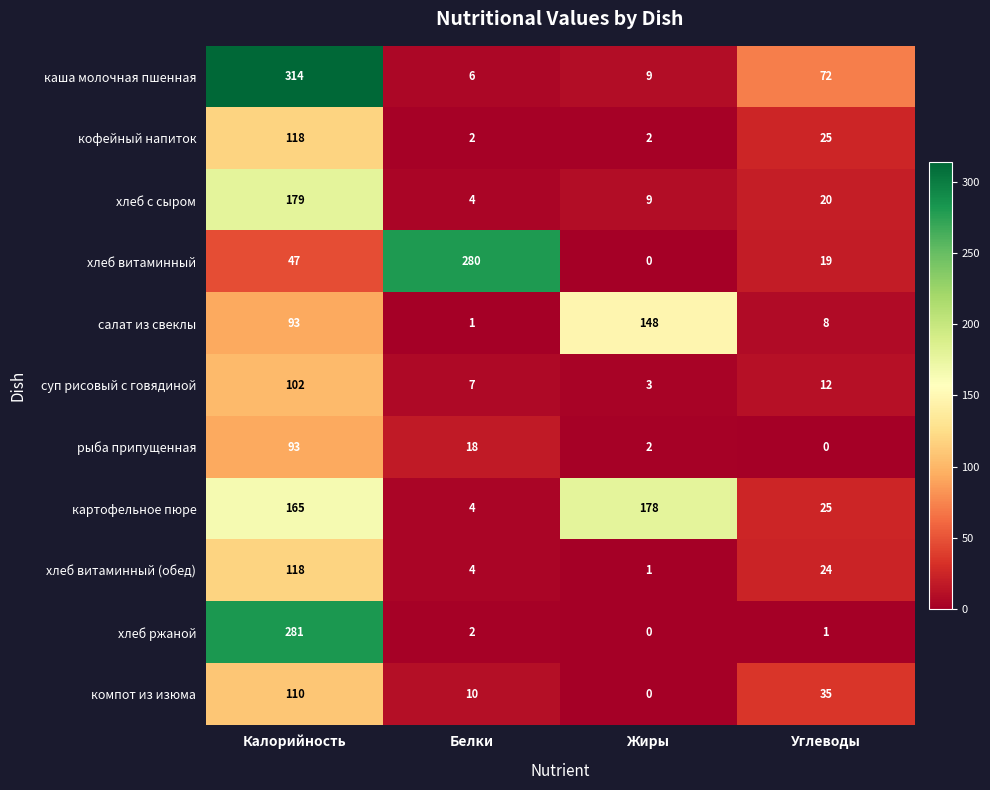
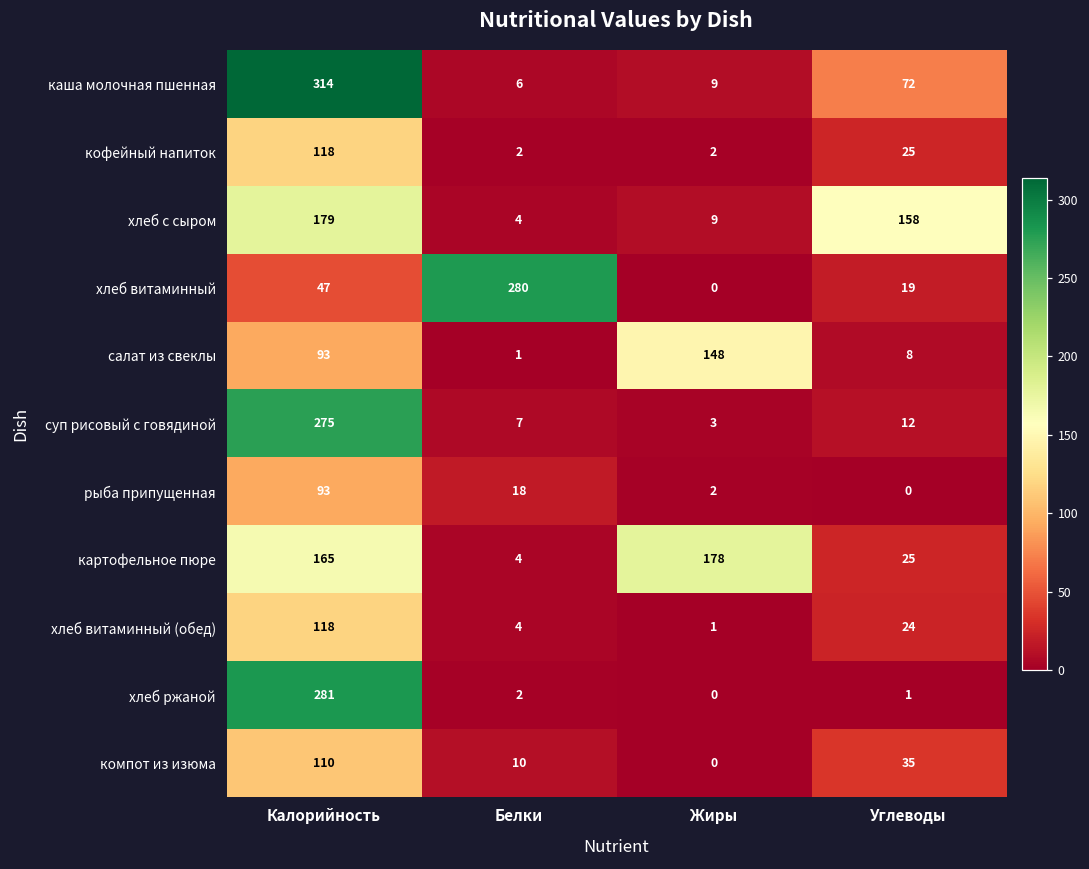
  {
    "каша молочная пшенная": {
      "Калорийность": 314,
      "Белки": 6,
      "Жиры": 9,
      "Углеводы": 72
    },
    "кофейный напиток": {
      "Калорийность": 118,
      "Белки": 2,
      "Жиры": 2,
      "Углеводы": 25
    },
    "хлеб с сыром": {
      "Калорийность": 179,
      "Белки": 4,
      "Жиры": 9,
-     "Углеводы": 20
+     "Углеводы": 158
    },
    "хлеб витаминный": {
      "Калорийность": 47,
      "Белки": 280,
      "Жиры": 0,
      "Углеводы": 19
    },
    "салат из свеклы": {
      "Калорийность": 93,
      "Белки": 1,
      "Жиры": 148,
      "Углеводы": 8
    },
    "суп рисовый с говядиной": {
-     "Калорийность": 102,
+     "Калорийность": 275,
      "Белки": 7,
      "Жиры": 3,
      "Углеводы": 12
    },
    "рыба припущенная": {
      "Калорийность": 93,
      "Белки": 18,
      "Жиры": 2,
      "Углеводы": 0
    },
    "картофельное пюре": {
      "Калорийность": 165,
      "Белки": 4,
      "Жиры": 178,
      "Углеводы": 25
    },
    "хлеб витаминный (обед)": {
      "Калорийность": 118,
      "Белки": 4,
      "Жиры": 1,
      "Углеводы": 24
    },
    "хлеб ржаной": {
      "Калорийность": 281,
      "Белки": 2,
      "Жиры": 0,
      "Углеводы": 1
    },
    "компот из изюма": {
      "Калорийность": 110,
      "Белки": 10,
      "Жиры": 0,
      "Углеводы": 35
    }
  }
